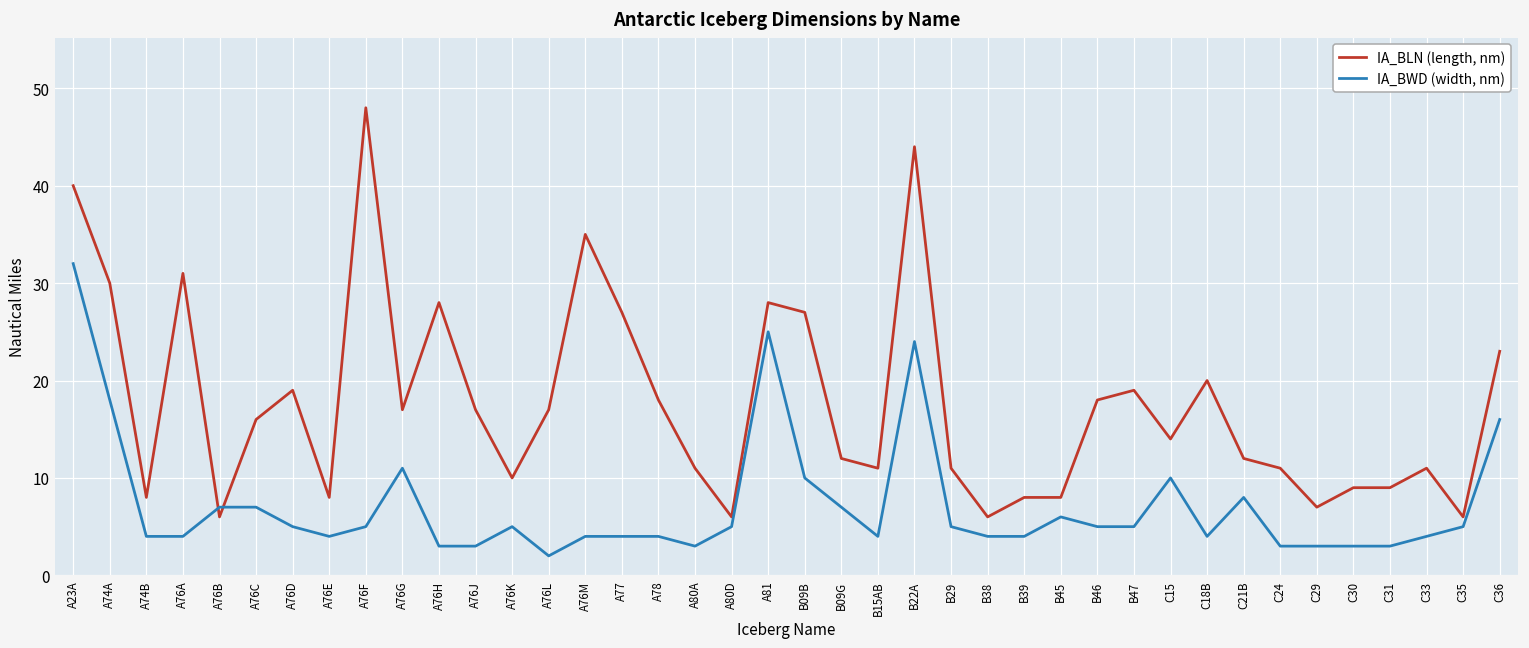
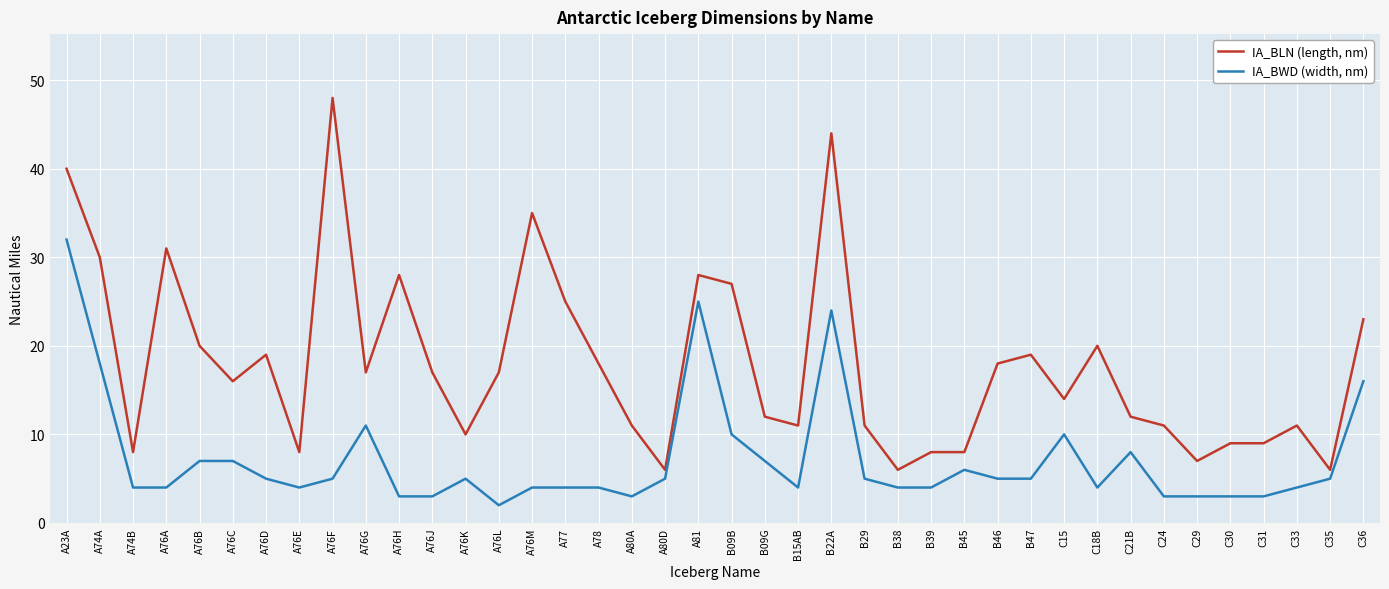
  {
    "IA_BLN (length, nm)": {
      "A23A": 40,
      "A74A": 30,
      "A74B": 8,
      "A76A": 31,
-     "A76B": 6,
+     "A76B": 20,
      "A76C": 16,
      "A76D": 19,
      "A76E": 8,
      "A76F": 48,
      "A76G": 17,
      "A76H": 28,
      "A76J": 17,
      "A76K": 10,
      "A76L": 17,
      "A76M": 35,
-     "A77": 27,
+     "A77": 25,
      "A78": 18,
      "A80A": 11,
      "A80D": 6,
      "A81": 28,
      "B09B": 27,
      "B09G": 12,
      "B15AB": 11,
      "B22A": 44,
      "B29": 11,
      "B38": 6,
      "B39": 8,
      "B45": 8,
      "B46": 18,
      "B47": 19,
      "C15": 14,
      "C18B": 20,
      "C21B": 12,
      "C24": 11,
      "C29": 7,
      "C30": 9,
      "C31": 9,
      "C33": 11,
      "C35": 6,
      "C36": 23
    },
    "IA_BWD (width, nm)": {
      "A23A": 32,
      "A74A": 18,
      "A74B": 4,
      "A76A": 4,
      "A76B": 7,
      "A76C": 7,
      "A76D": 5,
      "A76E": 4,
      "A76F": 5,
      "A76G": 11,
      "A76H": 3,
      "A76J": 3,
      "A76K": 5,
      "A76L": 2,
      "A76M": 4,
      "A77": 4,
      "A78": 4,
      "A80A": 3,
      "A80D": 5,
      "A81": 25,
      "B09B": 10,
      "B09G": 7,
      "B15AB": 4,
      "B22A": 24,
      "B29": 5,
      "B38": 4,
      "B39": 4,
      "B45": 6,
      "B46": 5,
      "B47": 5,
      "C15": 10,
      "C18B": 4,
      "C21B": 8,
      "C24": 3,
      "C29": 3,
      "C30": 3,
      "C31": 3,
      "C33": 4,
      "C35": 5,
      "C36": 16
    }
  }
